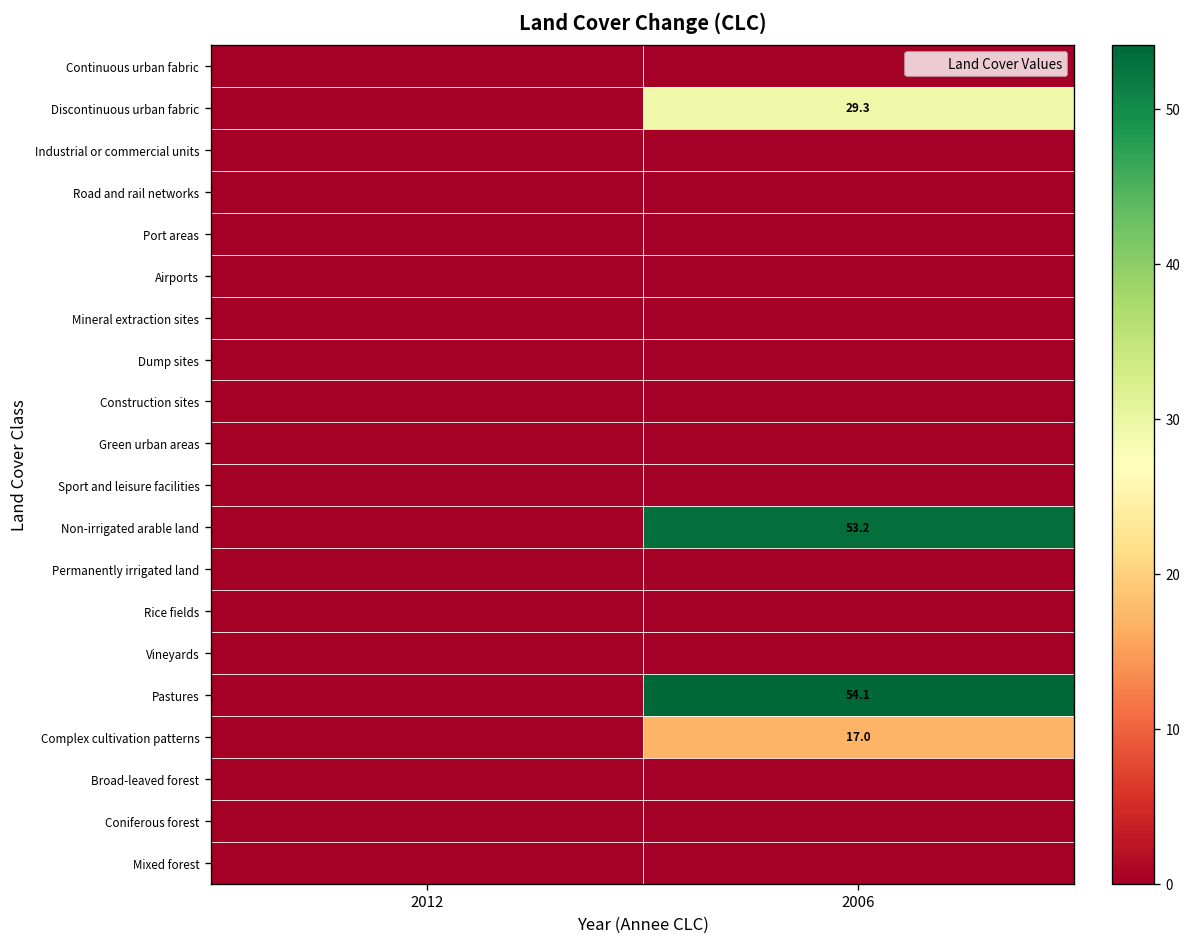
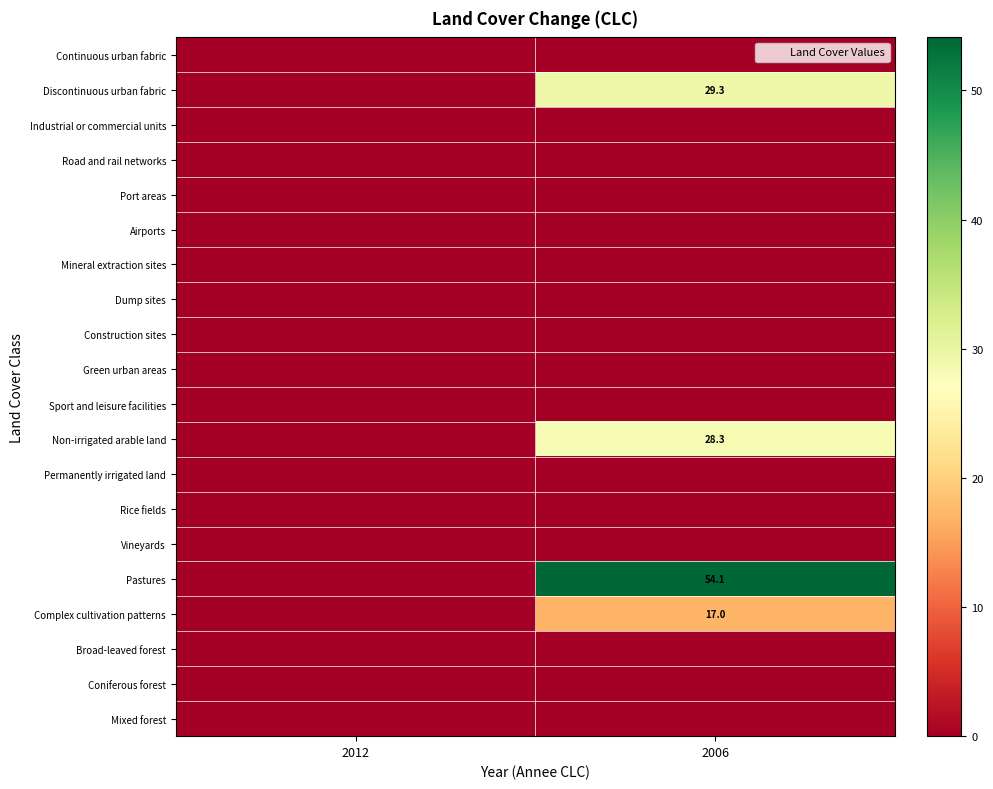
  {
    "Discontinuous urban fabric": {
      "2006": 29.3
    },
    "Non-irrigated arable land": {
-     "2006": 53.2
+     "2006": 28.3
    },
    "Pastures": {
      "2006": 54.1
    },
    "Complex cultivation patterns": {
      "2006": 17.0
    }
  }
